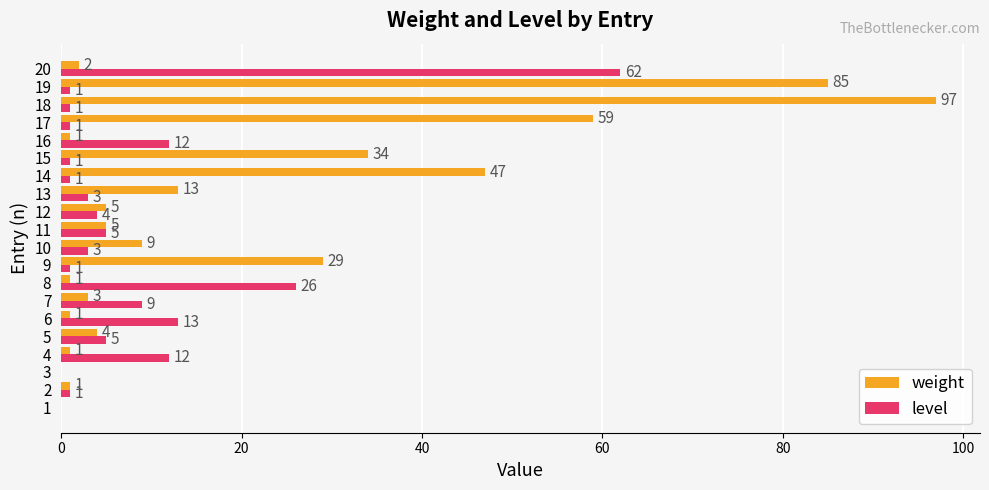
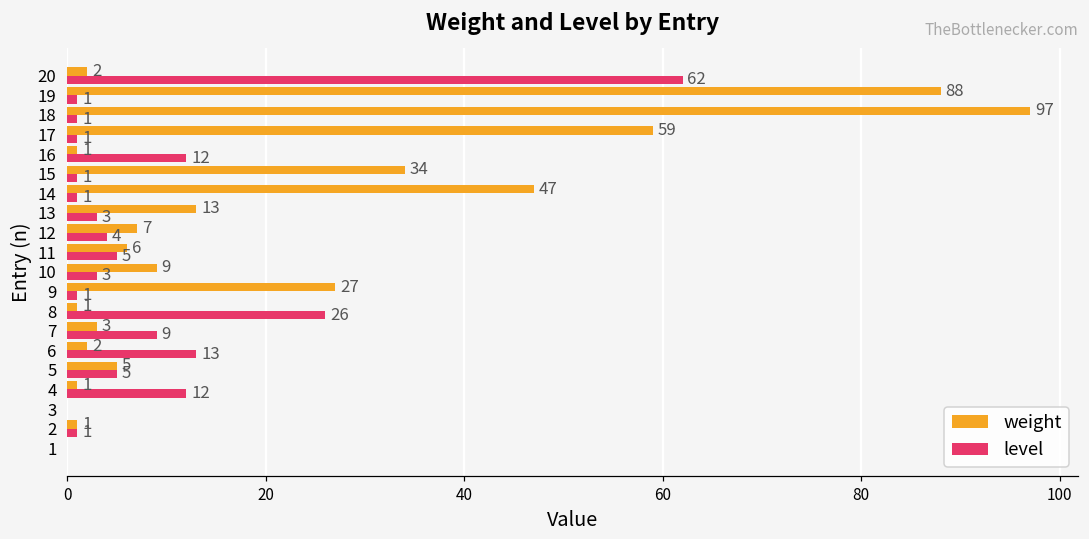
  {
    "weight": {
      "20": 2,
-     "19": 85,
+     "19": 88,
      "18": 97,
      "17": 59,
      "15": 34,
      "14": 47,
      "13": 13,
-     "12": 5,
-     "11": 5,
+     "12": 7,
+     "11": 6,
      "10": 9,
-     "9": 29,
+     "9": 27,
      "7": 3,
-     "6": 1,
-     "5": 4,
+     "6": 2,
+     "5": 5,
      "4": 1
    },
    "level": {
      "20": 62,
      "19": 1,
      "18": 1,
      "16": 12,
      "15": 1,
      "14": 1,
      "13": 3,
      "12": 4,
      "11": 5,
      "10": 3,
      "8": 26,
      "7": 9,
      "6": 13,
      "4": 12
    }
  }
